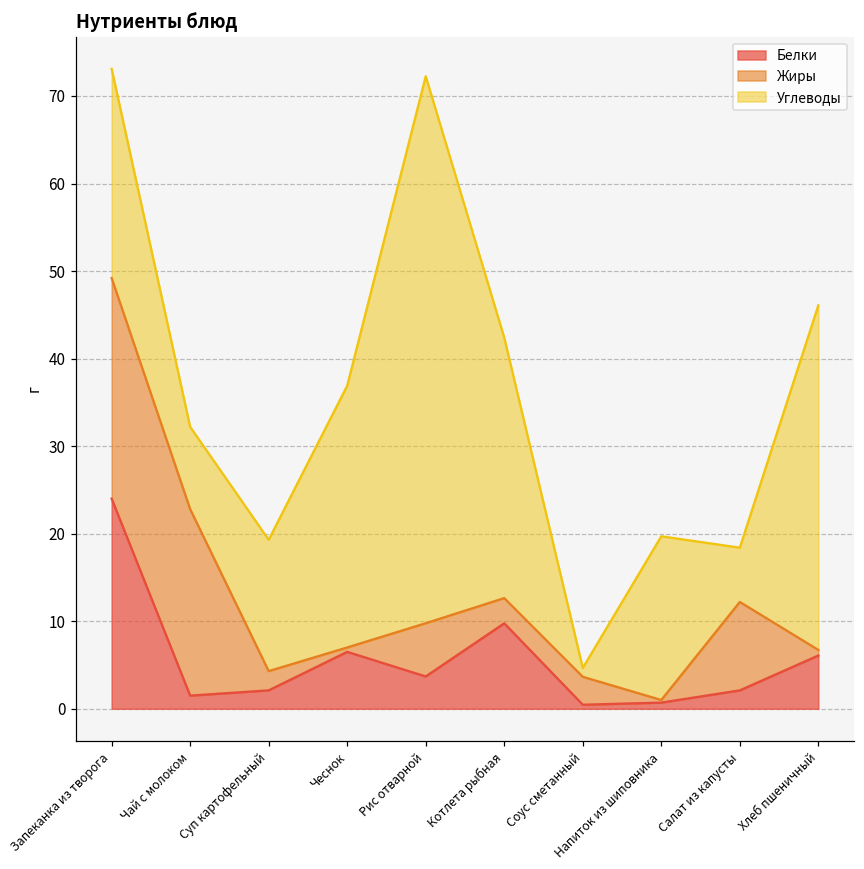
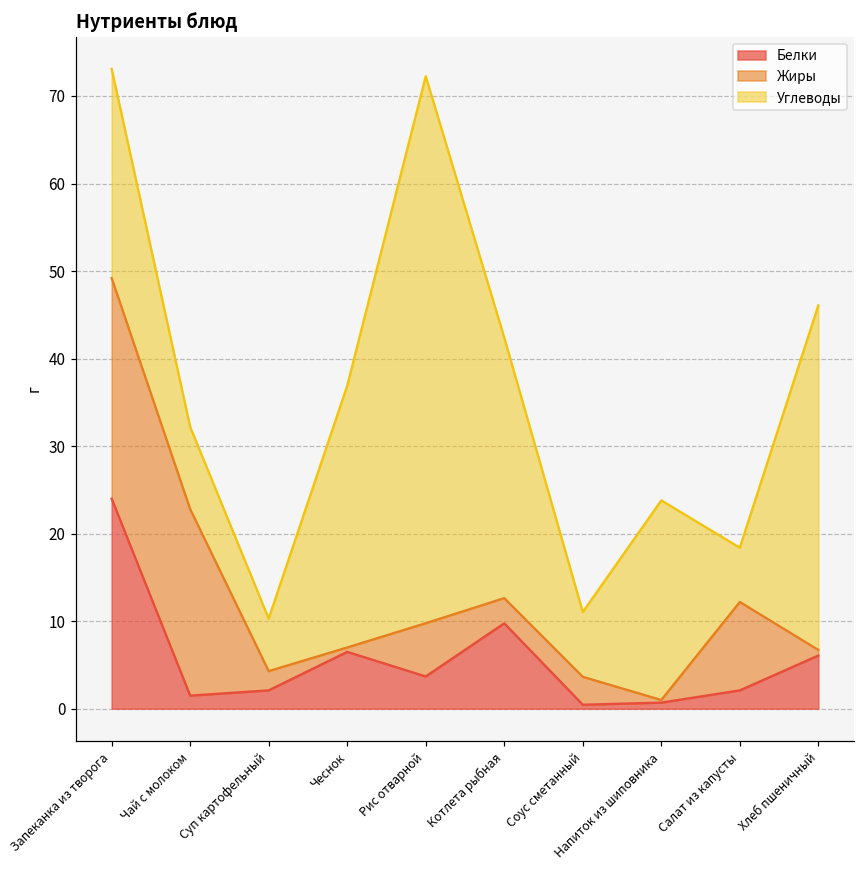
  {
    "Углеводы": {
      "Запеканка из творога": 24,
      "Чай с молоком": 9,
-     "Суп картофельный": 15,
+     "Суп картофельный": 6,
      "Чеснок": 30,
      "Рис отварной": 62,
      "Котлета рыбная": 30,
-     "Соус сметанный": 1,
-     "Напиток из шиповника": 19,
+     "Соус сметанный": 7,
+     "Напиток из шиповника": 23,
      "Салат из капусты": 6,
      "Хлеб пшеничный": 39
    }
  }
